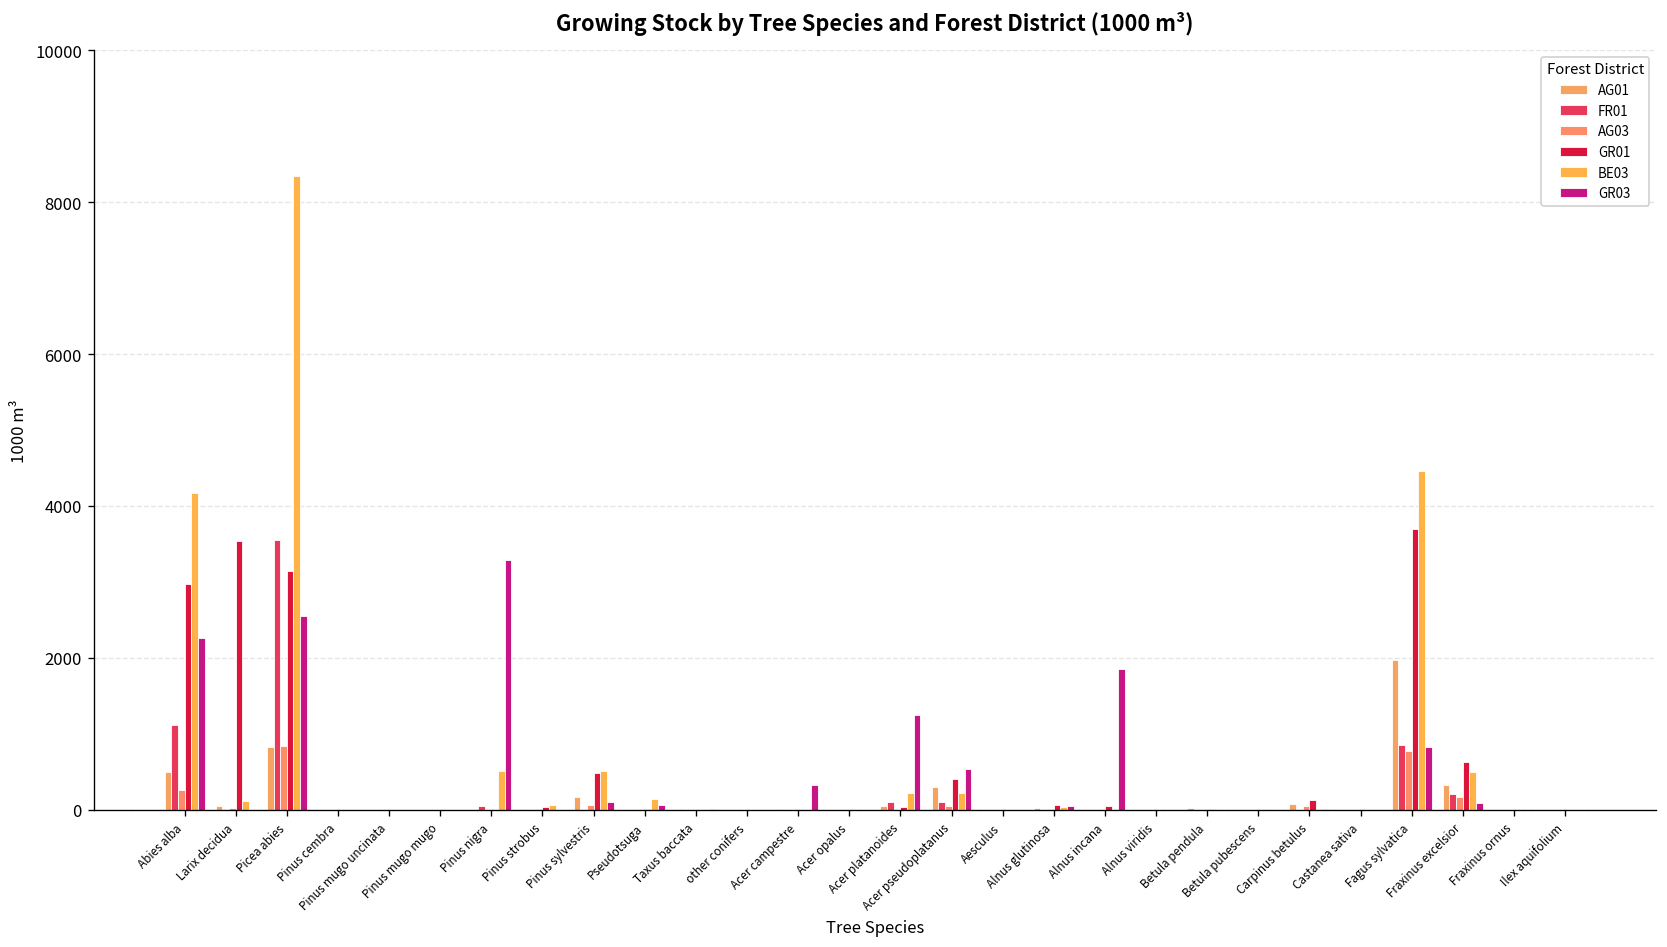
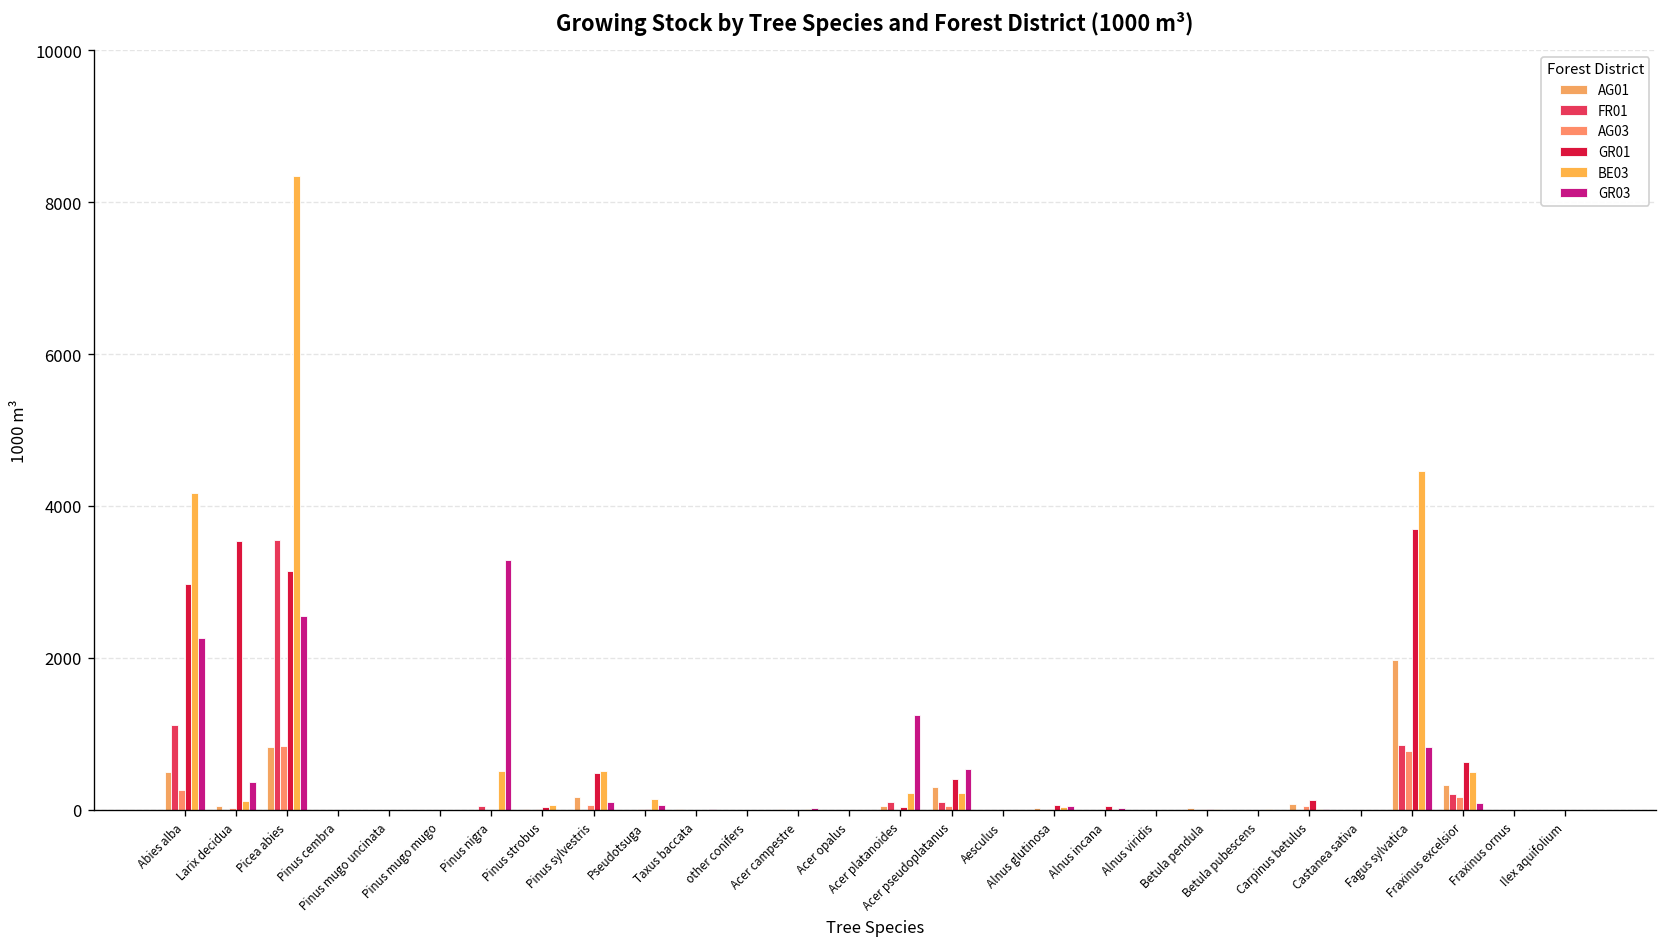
  {
    "GR03": {
      "Abies alba": 2300,
-     "Larix decidua": 0,
+     "Larix decidua": 400,
      "Picea abies": 2600,
      "Pinus cembra": 0,
      "Pinus mugo uncinata": 0,
      "Pinus mugo mugo": 0,
      "Pinus nigra": 3300,
      "Pinus strobus": 0,
      "Pinus sylvestris": 100,
      "Pseudotsuga": 100,
      "other conifers": 0,
-     "Acer campestre": 300,
+     "Acer campestre": 0,
      "Acer opalus": 0,
      "Acer platanoides": 1200,
      "Acer pseudoplatanus": 500,
      "Aesculus": 0,
      "Alnus glutinosa": 0,
-     "Alnus incana": 1900,
+     "Alnus incana": 0,
      "Alnus viridis": 0,
      "Betula pendula": 0,
      "Betula pubescens": 0,
      "Castanea sativa": 0,
      "Fagus sylvatica": 800,
      "Fraxinus excelsior": 100,
      "Fraxinus ornus": 0,
      "Ilex aquifolium": 0
    }
  }
